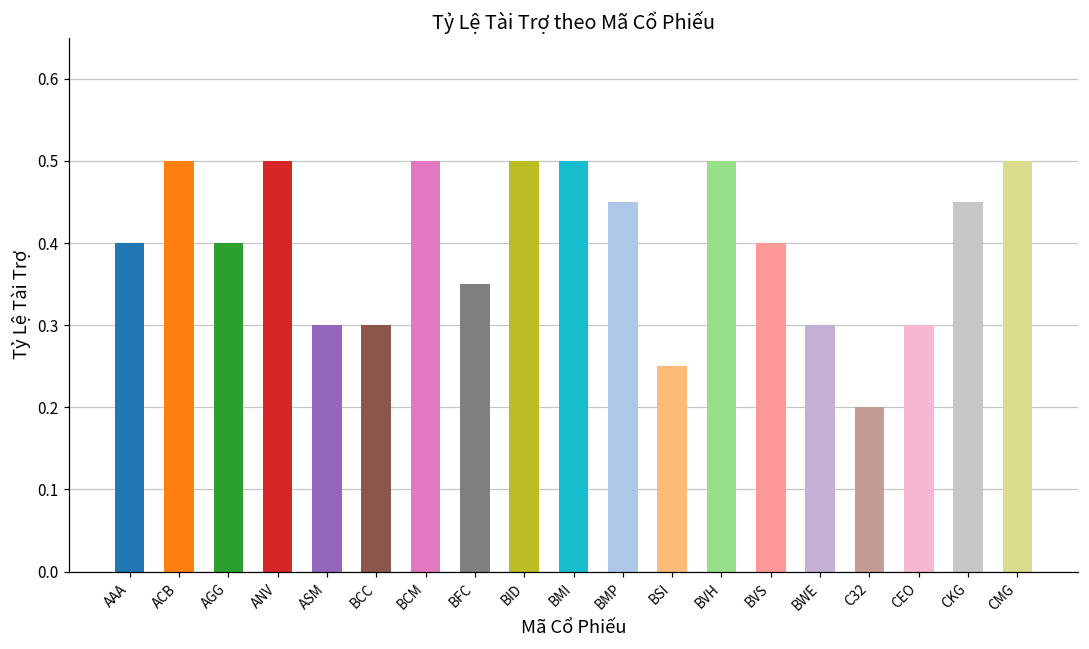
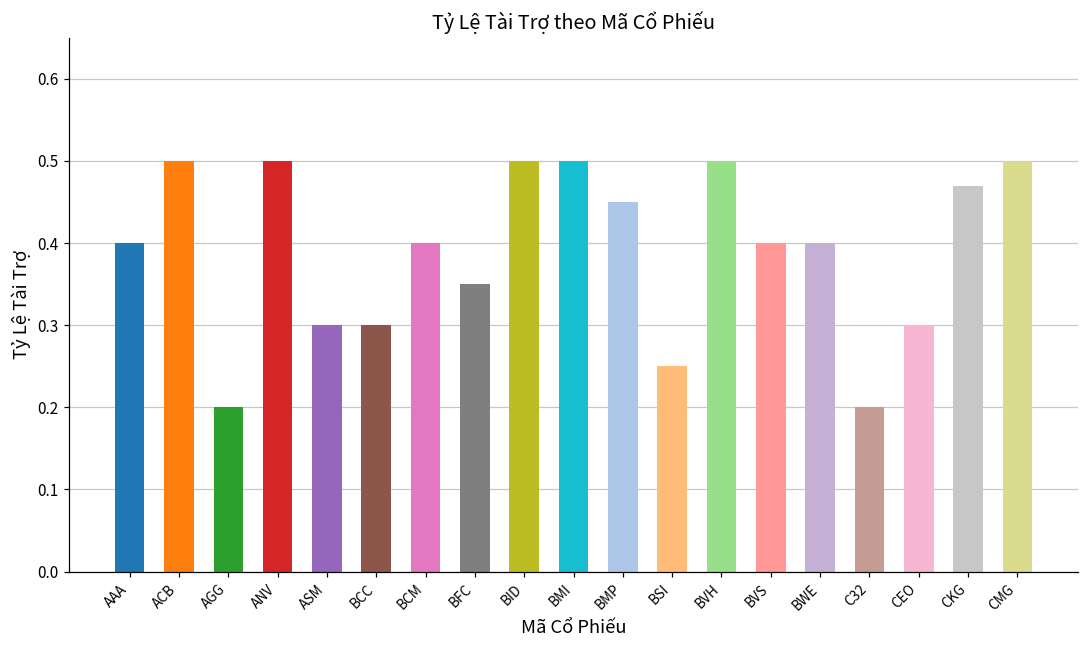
  {
    "AAA": 0.40,
    "ACB": 0.50,
-   "AGG": 0.4,
+   "AGG": 0.2,
    "ANV": 0.50,
    "ASM": 0.30,
    "BCC": 0.30,
-   "BCM": 0.5,
+   "BCM": 0.4,
    "BFC": 0.35,
    "BID": 0.50,
    "BMI": 0.50,
    "BMP": 0.45,
    "BSI": 0.25,
    "BVH": 0.50,
    "BVS": 0.40,
-   "BWE": 0.3,
+   "BWE": 0.4,
    "C32": 0.20,
    "CEO": 0.30,
-   "CKG": 0.45,
+   "CKG": 0.47,
    "CMG": 0.50
  }
